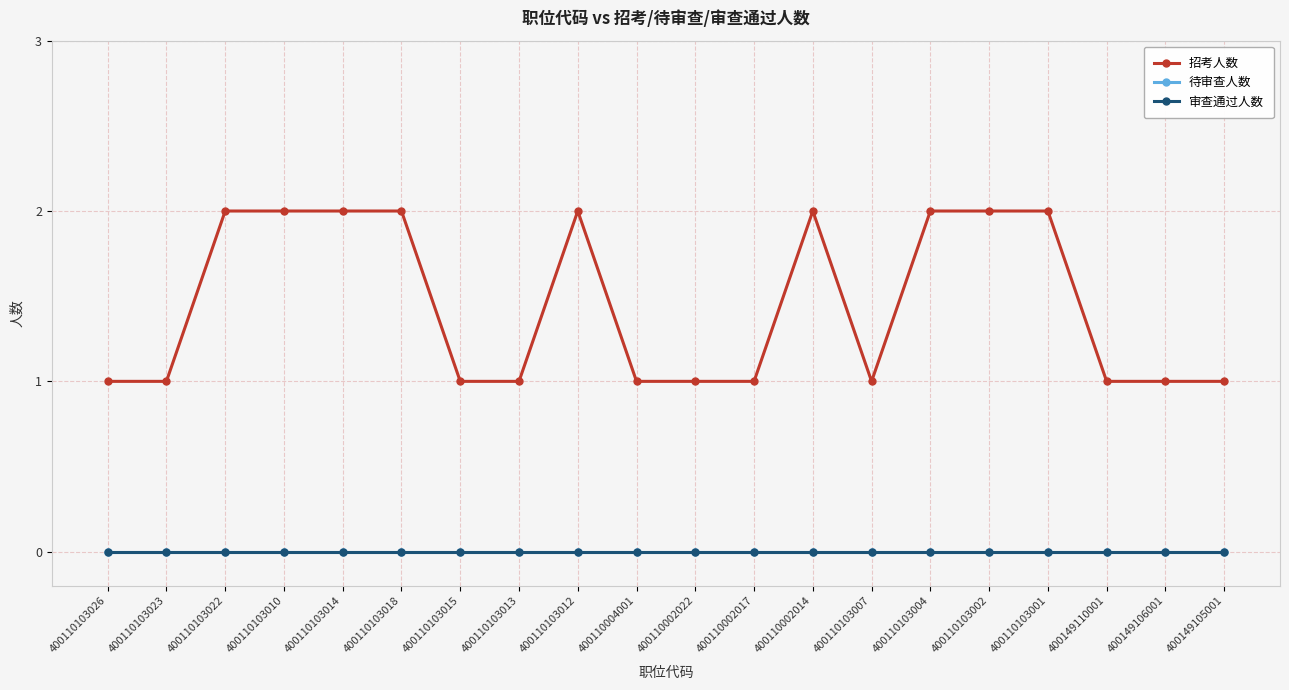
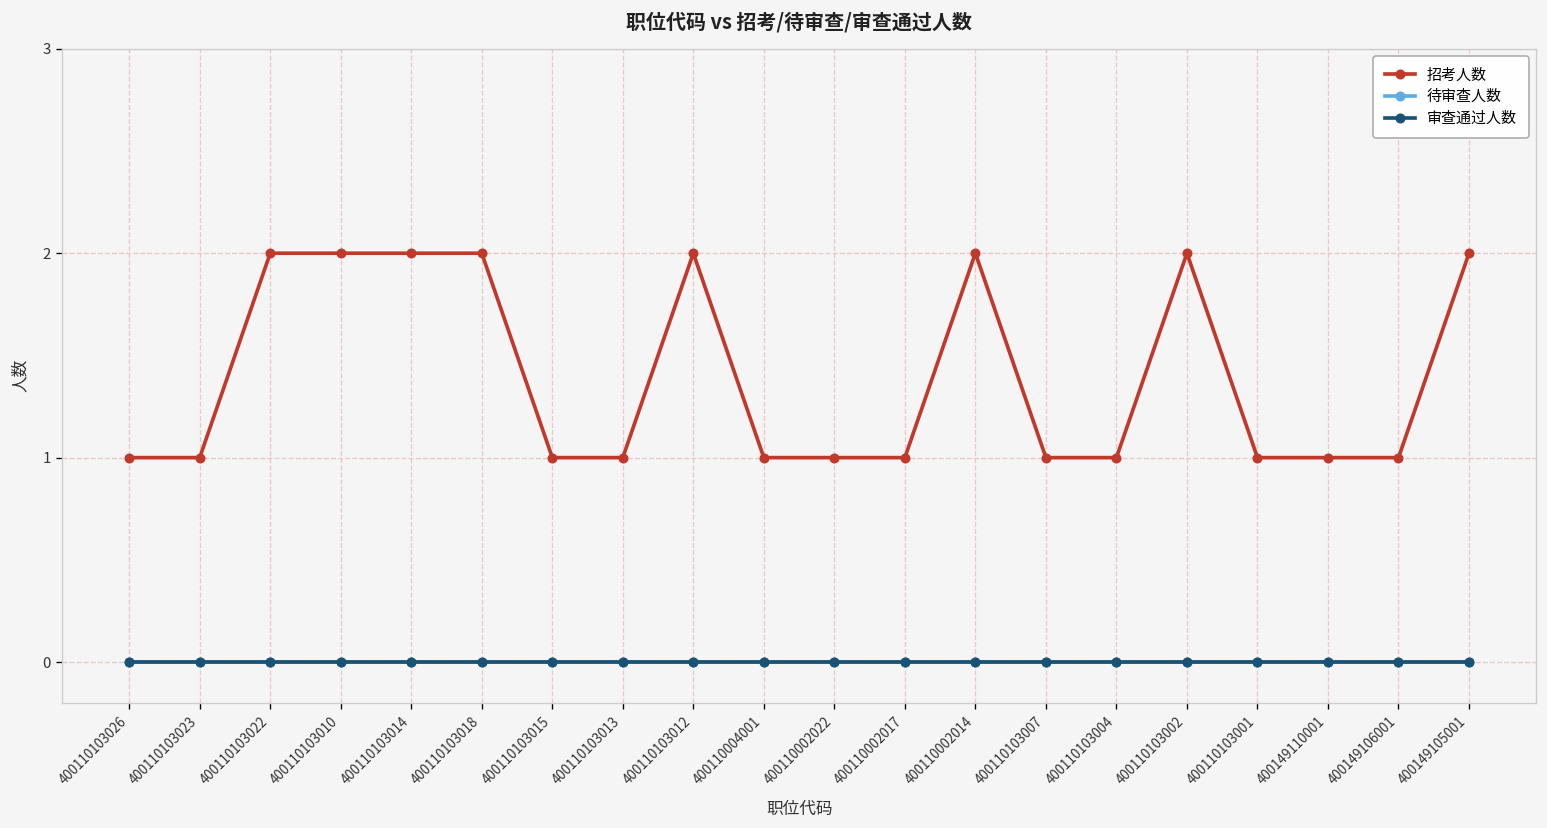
  {
    "招考人数": {
      "400110103026": 1,
      "400110103023": 1,
      "400110103022": 2,
      "400110103010": 2,
      "400110103014": 2,
      "400110103018": 2,
      "400110103015": 1,
      "400110103013": 1,
      "400110103012": 2,
      "400110004001": 1,
      "400110002022": 1,
      "400110002017": 1,
      "400110002014": 2,
      "400110103007": 1,
-     "400110103004": 2,
+     "400110103004": 1,
      "400110103002": 2,
-     "400110103001": 2,
+     "400110103001": 1,
      "400149110001": 1,
      "400149106001": 1,
-     "400149105001": 1
+     "400149105001": 2
    },
    "审查通过人数": {
      "400110103026": 0,
      "400110103023": 0,
      "400110103022": 0,
      "400110103010": 0,
      "400110103014": 0,
      "400110103018": 0,
      "400110103015": 0,
      "400110103013": 0,
      "400110103012": 0,
      "400110004001": 0,
      "400110002022": 0,
      "400110002017": 0,
      "400110002014": 0,
      "400110103007": 0,
      "400110103004": 0,
      "400110103002": 0,
      "400110103001": 0,
      "400149110001": 0,
      "400149106001": 0,
      "400149105001": 0
    }
  }
